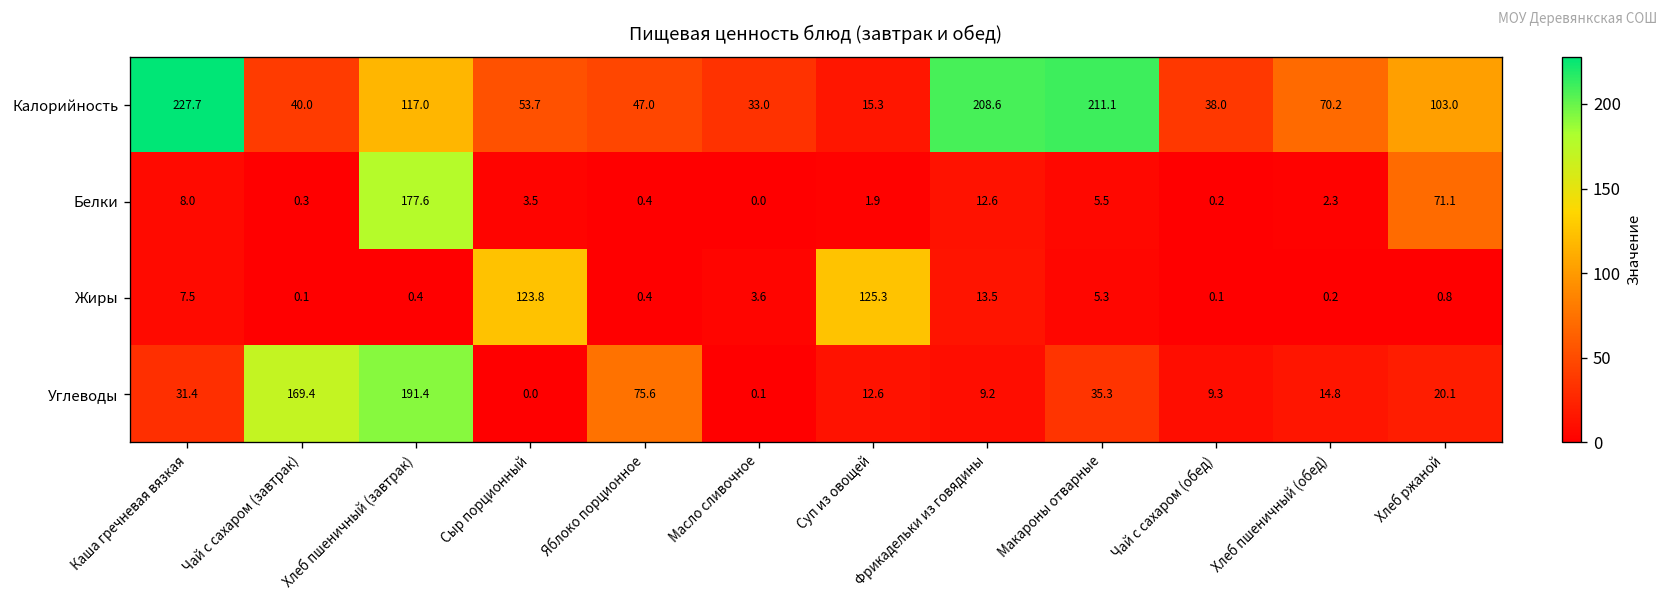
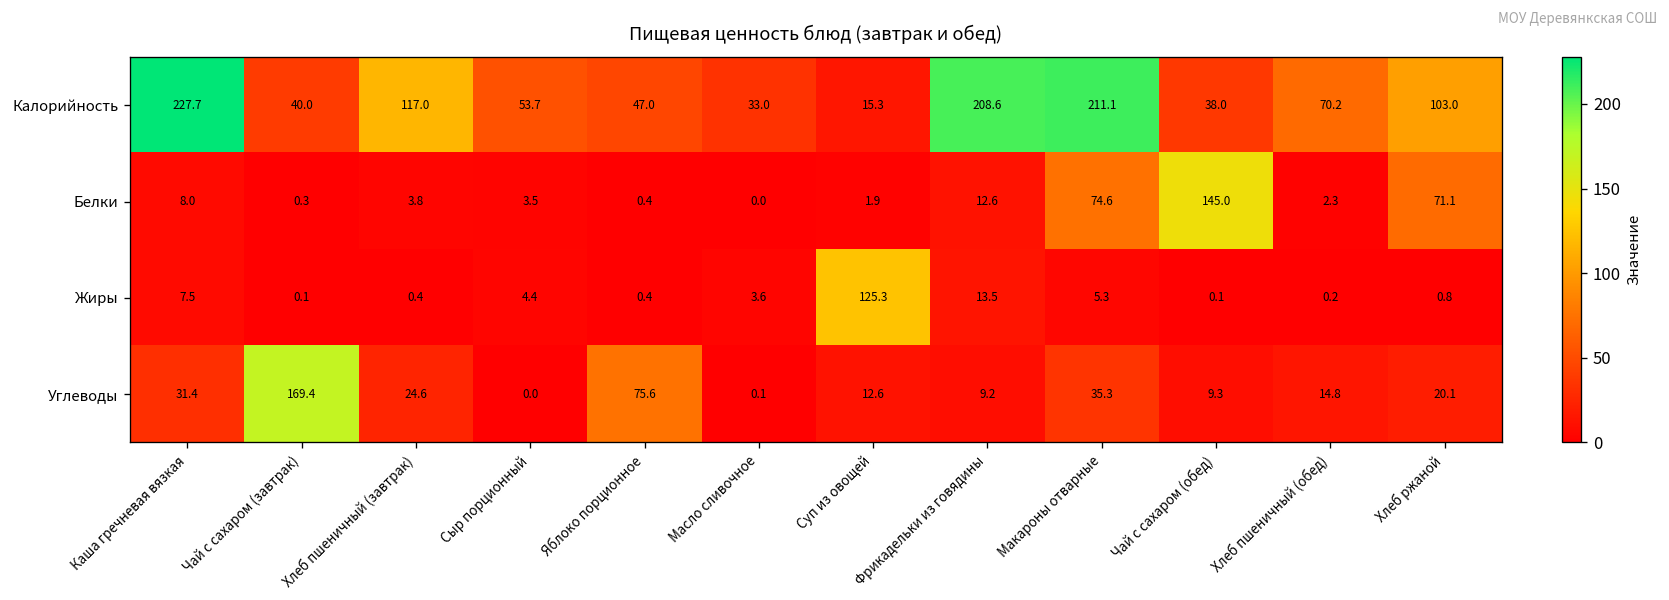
  {
    "Калорийность": {
      "Каша гречневая вязкая": 227.7,
      "Чай с сахаром (завтрак)": 40.0,
      "Хлеб пшеничный (завтрак)": 117.0,
      "Сыр порционный": 53.7,
      "Яблоко порционное": 47.0,
      "Масло сливочное": 33.0,
      "Суп из овощей": 15.3,
      "Фрикадельки из говядины": 208.6,
      "Макароны отварные": 211.1,
      "Чай с сахаром (обед)": 38.0,
      "Хлеб пшеничный (обед)": 70.2,
      "Хлеб ржаной": 103.0
    },
    "Белки": {
      "Каша гречневая вязкая": 8.0,
      "Чай с сахаром (завтрак)": 0.3,
-     "Хлеб пшеничный (завтрак)": 177.6,
+     "Хлеб пшеничный (завтрак)": 3.8,
      "Сыр порционный": 3.5,
      "Яблоко порционное": 0.4,
      "Масло сливочное": 0.0,
      "Суп из овощей": 1.9,
      "Фрикадельки из говядины": 12.6,
-     "Макароны отварные": 5.5,
-     "Чай с сахаром (обед)": 0.2,
+     "Макароны отварные": 74.6,
+     "Чай с сахаром (обед)": 145.0,
      "Хлеб пшеничный (обед)": 2.3,
      "Хлеб ржаной": 71.1
    },
    "Жиры": {
      "Каша гречневая вязкая": 7.5,
      "Чай с сахаром (завтрак)": 0.1,
      "Хлеб пшеничный (завтрак)": 0.4,
-     "Сыр порционный": 123.8,
+     "Сыр порционный": 4.4,
      "Яблоко порционное": 0.4,
      "Масло сливочное": 3.6,
      "Суп из овощей": 125.3,
      "Фрикадельки из говядины": 13.5,
      "Макароны отварные": 5.3,
      "Чай с сахаром (обед)": 0.1,
      "Хлеб пшеничный (обед)": 0.2,
      "Хлеб ржаной": 0.8
    },
    "Углеводы": {
      "Каша гречневая вязкая": 31.4,
      "Чай с сахаром (завтрак)": 169.4,
-     "Хлеб пшеничный (завтрак)": 191.4,
+     "Хлеб пшеничный (завтрак)": 24.6,
      "Сыр порционный": 0.0,
      "Яблоко порционное": 75.6,
      "Масло сливочное": 0.1,
      "Суп из овощей": 12.6,
      "Фрикадельки из говядины": 9.2,
      "Макароны отварные": 35.3,
      "Чай с сахаром (обед)": 9.3,
      "Хлеб пшеничный (обед)": 14.8,
      "Хлеб ржаной": 20.1
    }
  }
